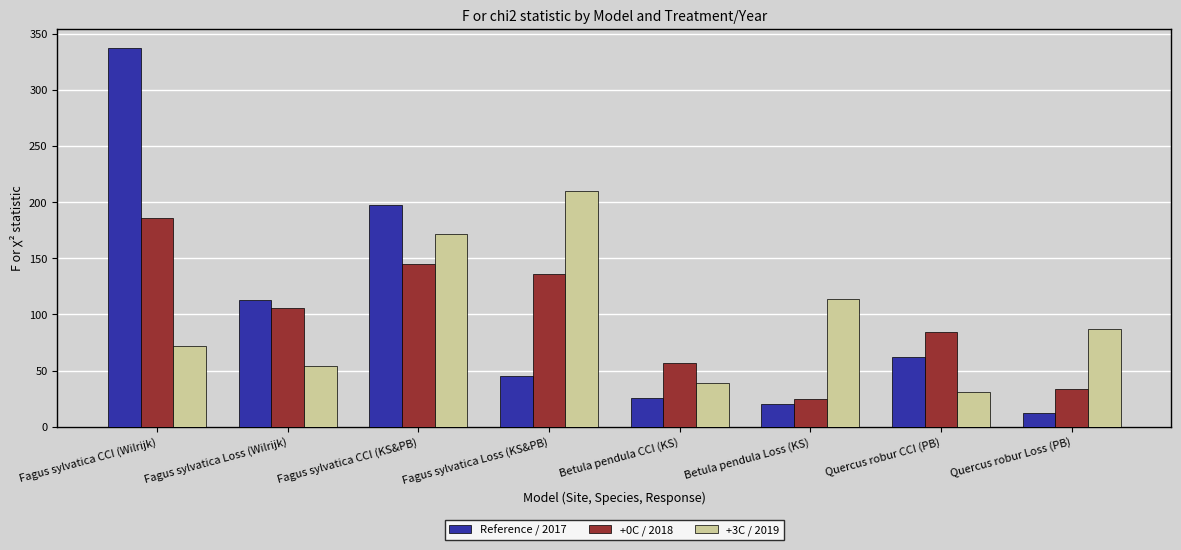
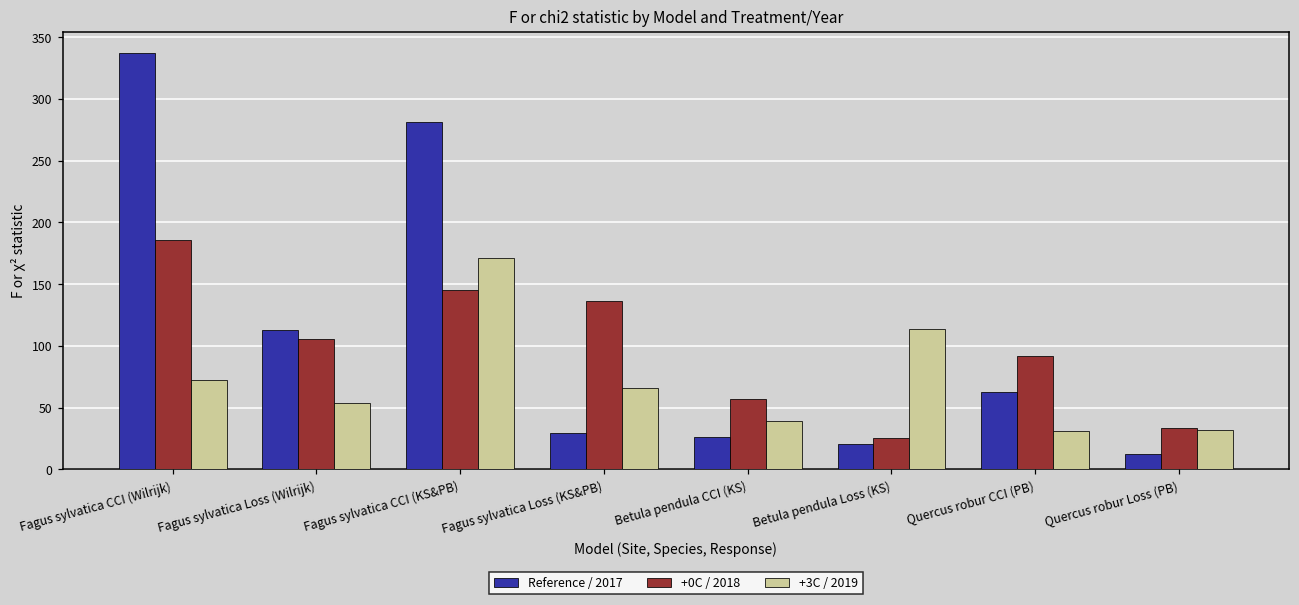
  {
    "Reference / 2017": {
      "Fagus sylvatica CCI (Wilrijk)": 338,
      "Fagus sylvatica Loss (Wilrijk)": 113,
-     "Fagus sylvatica CCI (KS&PB)": 198,
-     "Fagus sylvatica Loss (KS&PB)": 45,
+     "Fagus sylvatica CCI (KS&PB)": 281,
+     "Fagus sylvatica Loss (KS&PB)": 30,
      "Betula pendula CCI (KS)": 26,
      "Betula pendula Loss (KS)": 21,
      "Quercus robur CCI (PB)": 63,
      "Quercus robur Loss (PB)": 13
    },
    "+0C / 2018": {
      "Fagus sylvatica CCI (Wilrijk)": 186,
      "Fagus sylvatica Loss (Wilrijk)": 106,
      "Fagus sylvatica CCI (KS&PB)": 145,
      "Fagus sylvatica Loss (KS&PB)": 136,
      "Betula pendula CCI (KS)": 57,
      "Betula pendula Loss (KS)": 25,
-     "Quercus robur CCI (PB)": 84,
+     "Quercus robur CCI (PB)": 92,
      "Quercus robur Loss (PB)": 34
    },
    "+3C / 2019": {
      "Fagus sylvatica CCI (Wilrijk)": 72,
      "Fagus sylvatica Loss (Wilrijk)": 54,
      "Fagus sylvatica CCI (KS&PB)": 171,
-     "Fagus sylvatica Loss (KS&PB)": 210,
+     "Fagus sylvatica Loss (KS&PB)": 66,
      "Betula pendula CCI (KS)": 39,
      "Betula pendula Loss (KS)": 114,
      "Quercus robur CCI (PB)": 31,
-     "Quercus robur Loss (PB)": 87
+     "Quercus robur Loss (PB)": 32
    }
  }
